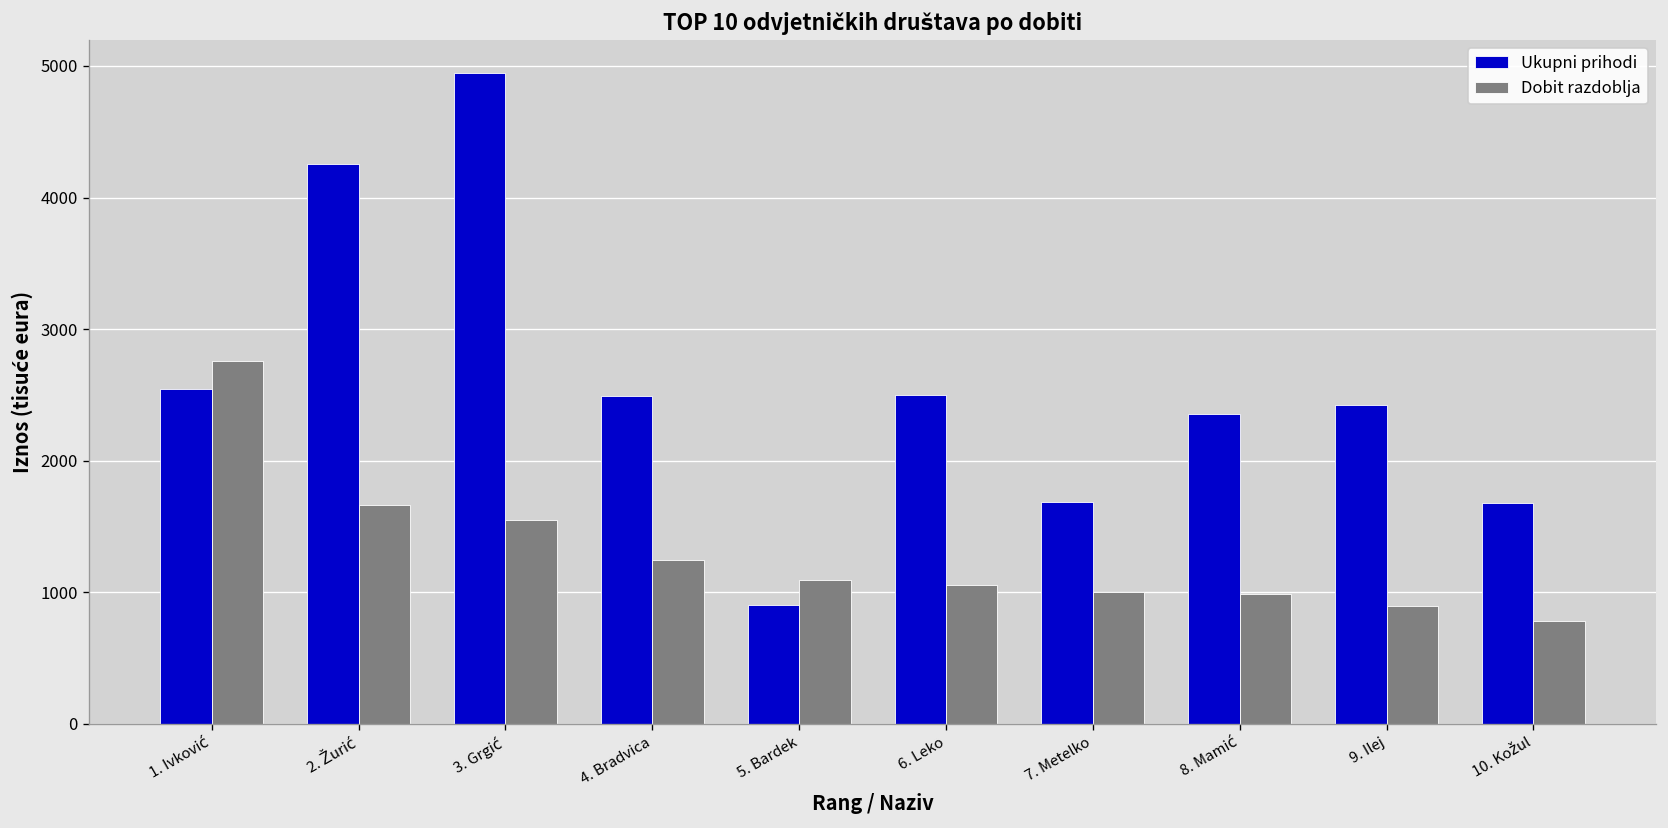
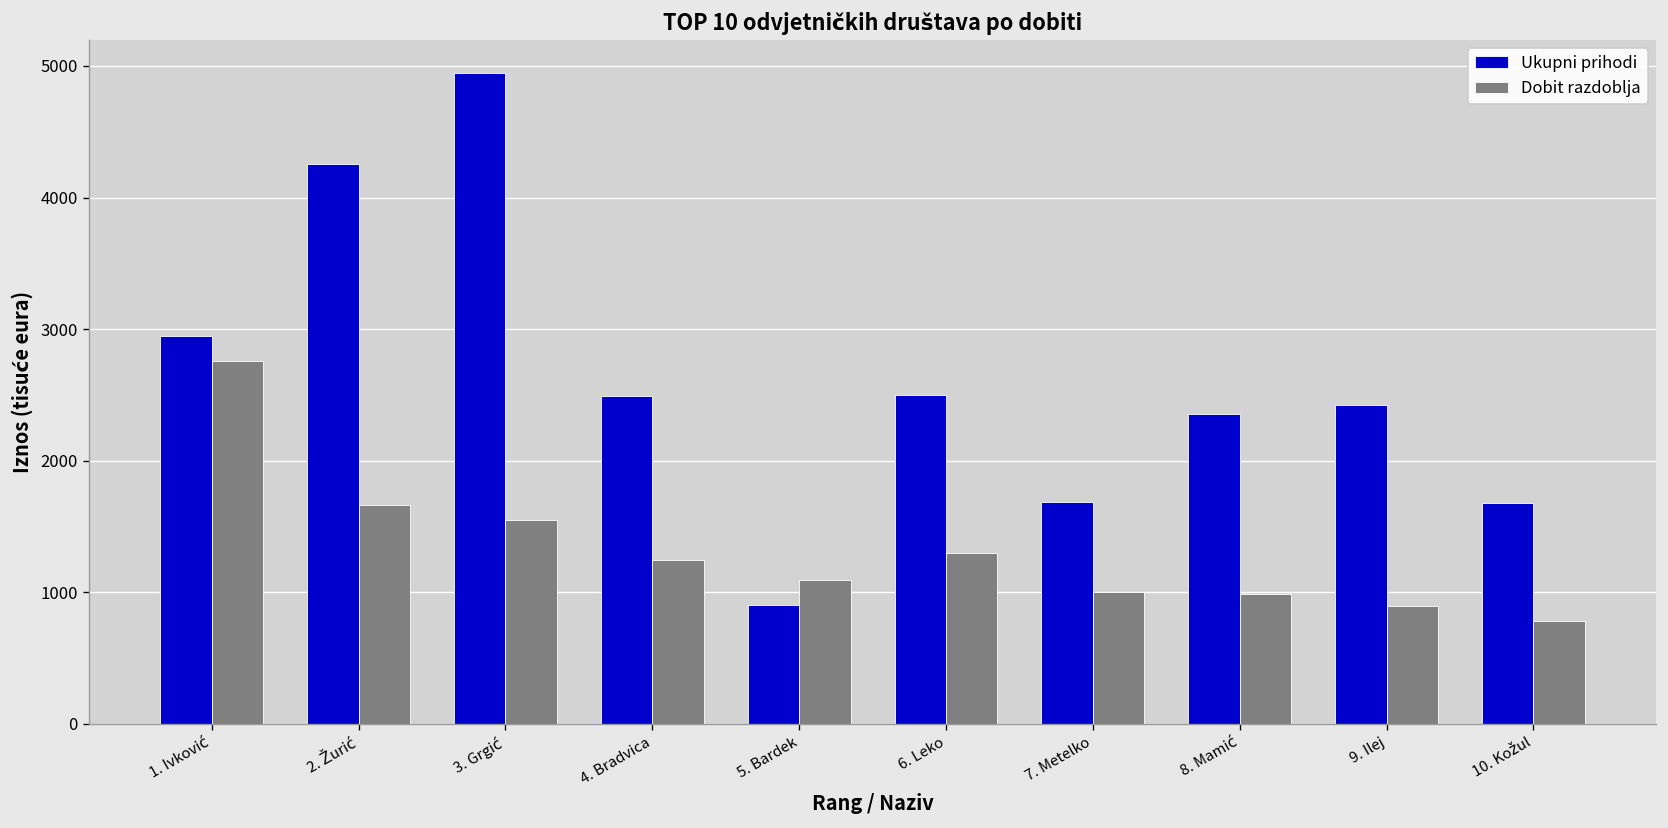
  {
    "Ukupni prihodi": {
-     "1. Ivković": 2550,
+     "1. Ivković": 2950,
      "2. Žurić": 4260,
      "3. Grgić": 4950,
      "4. Bradvica": 2490,
      "5. Bardek": 910,
      "6. Leko": 2500,
      "7. Metelko": 1690,
      "8. Mamić": 2350,
      "9. Ilej": 2420,
      "10. Kožul": 1680
    },
    "Dobit razdoblja": {
      "1. Ivković": 2760,
      "2. Žurić": 1660,
      "3. Grgić": 1550,
      "4. Bradvica": 1250,
      "5. Bardek": 1100,
-     "6. Leko": 1050,
+     "6. Leko": 1300,
      "7. Metelko": 1000,
      "8. Mamić": 990,
      "9. Ilej": 900,
      "10. Kožul": 790
    }
  }
